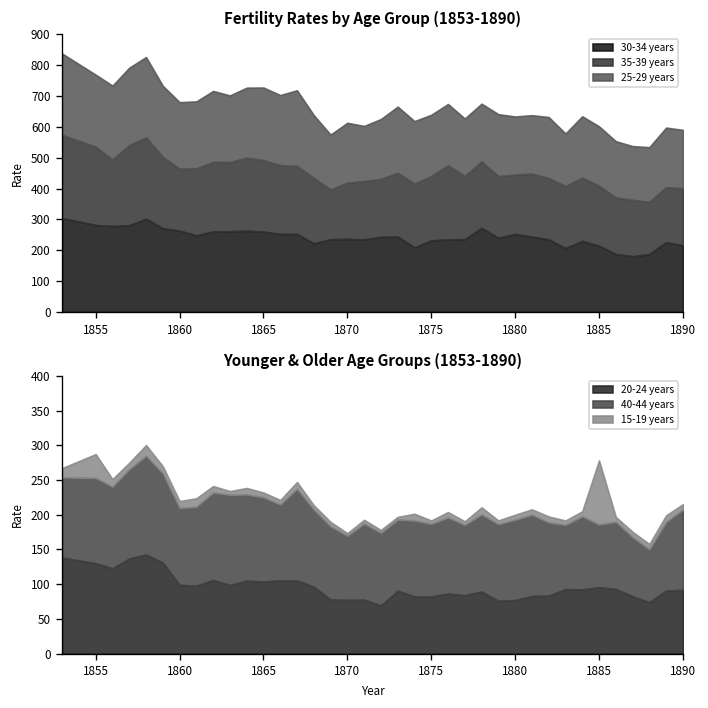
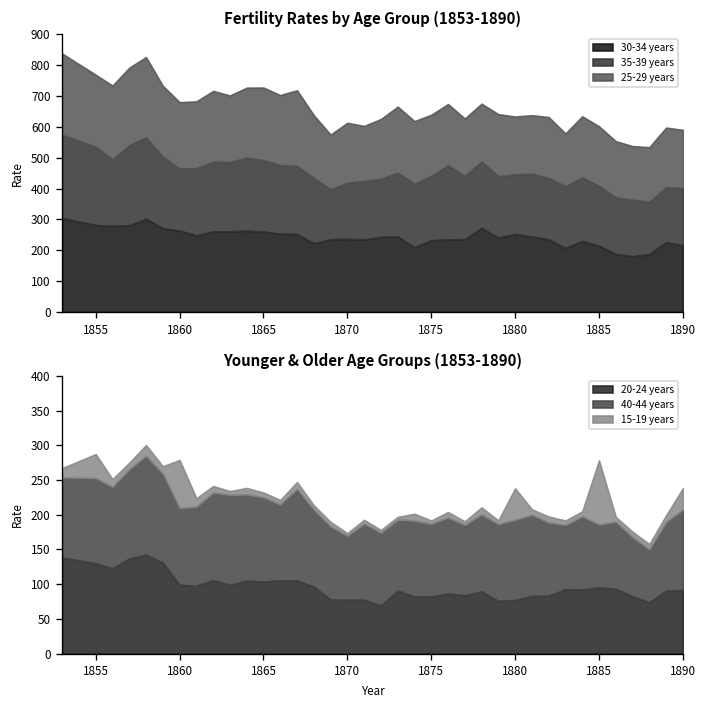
  {
    "Younger & Older Age Groups (1853-1890)": {
      "15-19 years": {
        "1855": 30,
-       "1860": 10,
+       "1860": 70,
        "1865": 10,
        "1875": 0,
-       "1880": 10,
+       "1880": 50,
        "1885": 90,
-       "1890": 10
+       "1890": 30
      }
    }
  }
